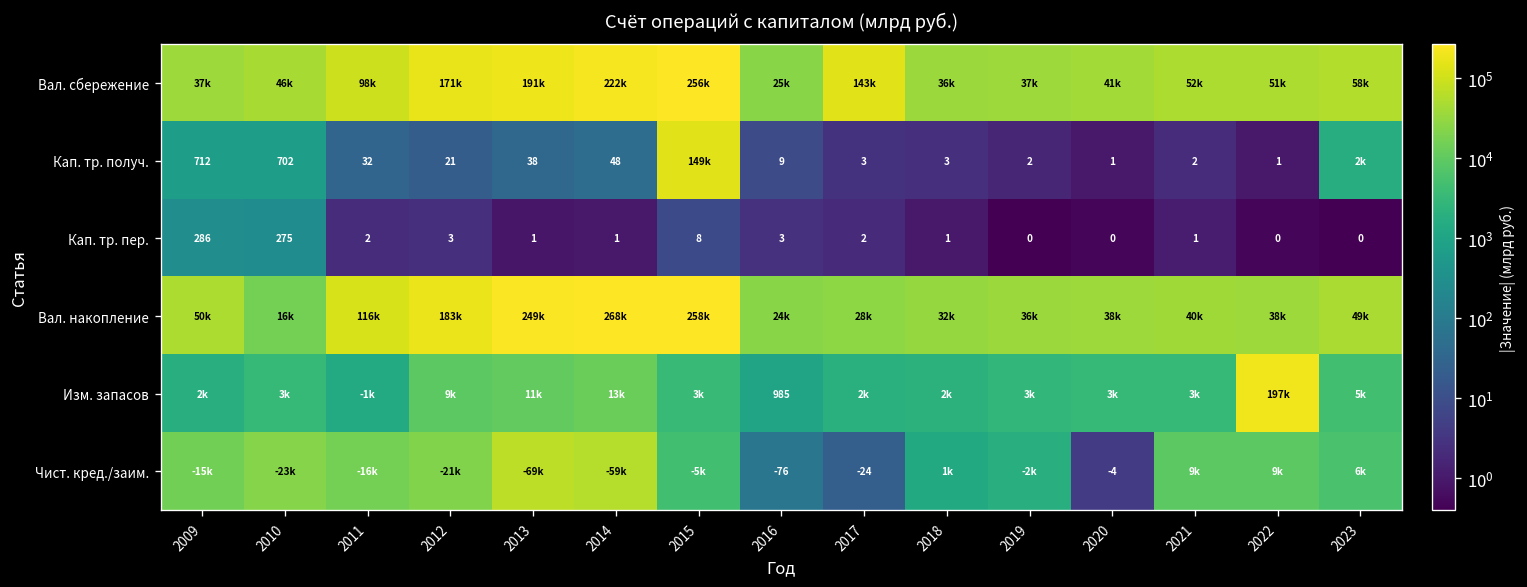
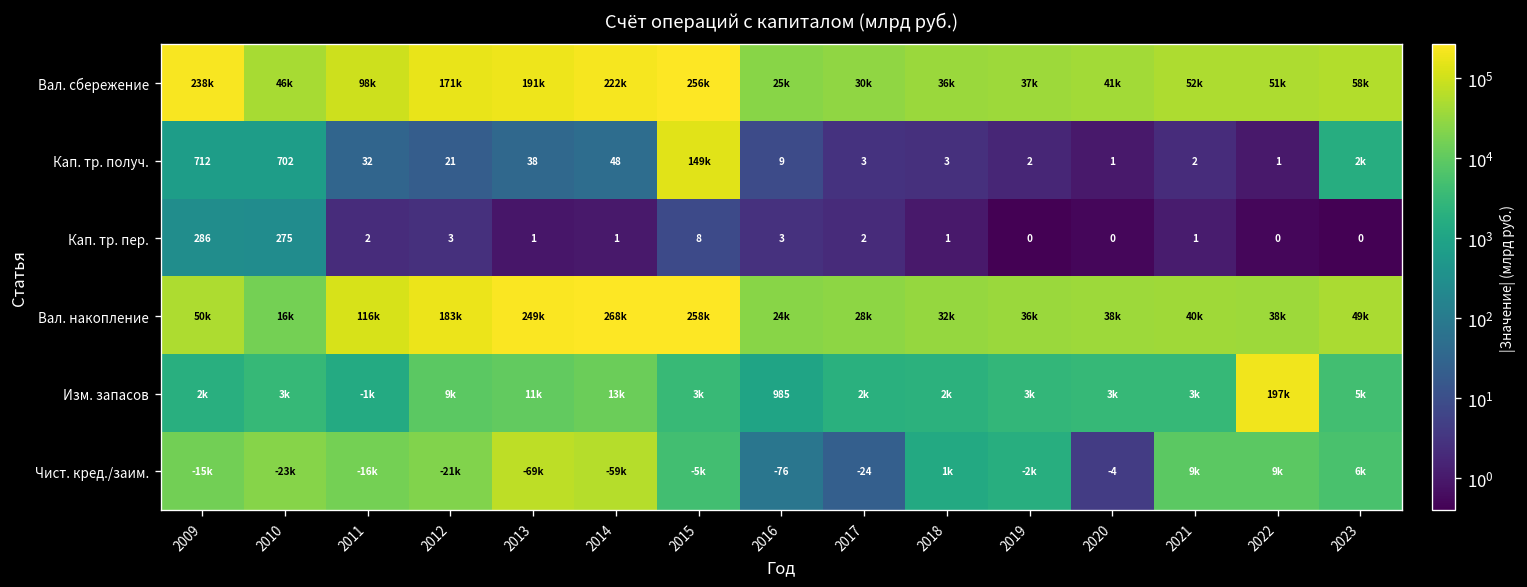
  {
    "Вал. сбережение": {
-     "2009": "37k",
+     "2009": "238k",
      "2010": "46k",
      "2011": "98k",
      "2012": "171k",
      "2013": "191k",
      "2014": "222k",
      "2015": "256k",
      "2016": "25k",
-     "2017": "143k",
+     "2017": "30k",
      "2018": "36k",
      "2019": "37k",
      "2020": "41k",
      "2021": "52k",
      "2022": "51k",
      "2023": "58k"
    },
    "Кап. тр. получ.": {
      "2009": "712",
      "2010": "702",
      "2011": "32",
      "2012": "21",
      "2013": "38",
      "2014": "48",
      "2015": "149k",
      "2016": "9",
      "2017": "3",
      "2018": "3",
      "2019": "2",
      "2020": "1",
      "2021": "2",
      "2022": "1",
      "2023": "2k"
    },
    "Кап. тр. пер.": {
      "2009": "286",
      "2010": "275",
      "2011": "2",
      "2012": "3",
      "2013": "1",
      "2014": "1",
      "2015": "8",
      "2016": "3",
      "2017": "2",
      "2018": "1",
      "2019": "0",
      "2020": "0",
      "2021": "1",
      "2022": "0",
      "2023": "0"
    },
    "Вал. накопление": {
      "2009": "50k",
      "2010": "16k",
      "2011": "116k",
      "2012": "183k",
      "2013": "249k",
      "2014": "268k",
      "2015": "258k",
      "2016": "24k",
      "2017": "28k",
      "2018": "32k",
      "2019": "36k",
      "2020": "38k",
      "2021": "40k",
      "2022": "38k",
      "2023": "49k"
    },
    "Изм. запасов": {
      "2009": "2k",
      "2010": "3k",
      "2011": "-1k",
      "2012": "9k",
      "2013": "11k",
      "2014": "13k",
      "2015": "3k",
      "2016": "985",
      "2017": "2k",
      "2018": "2k",
      "2019": "3k",
      "2020": "3k",
      "2021": "3k",
      "2022": "197k",
      "2023": "5k"
    },
    "Чист. кред./заим.": {
      "2009": "-15k",
      "2010": "-23k",
      "2011": "-16k",
      "2012": "-21k",
      "2013": "-69k",
      "2014": "-59k",
      "2015": "-5k",
      "2016": "-76",
      "2017": "-24",
      "2018": "1k",
      "2019": "-2k",
      "2020": "-4",
      "2021": "9k",
      "2022": "9k",
      "2023": "6k"
    }
  }
